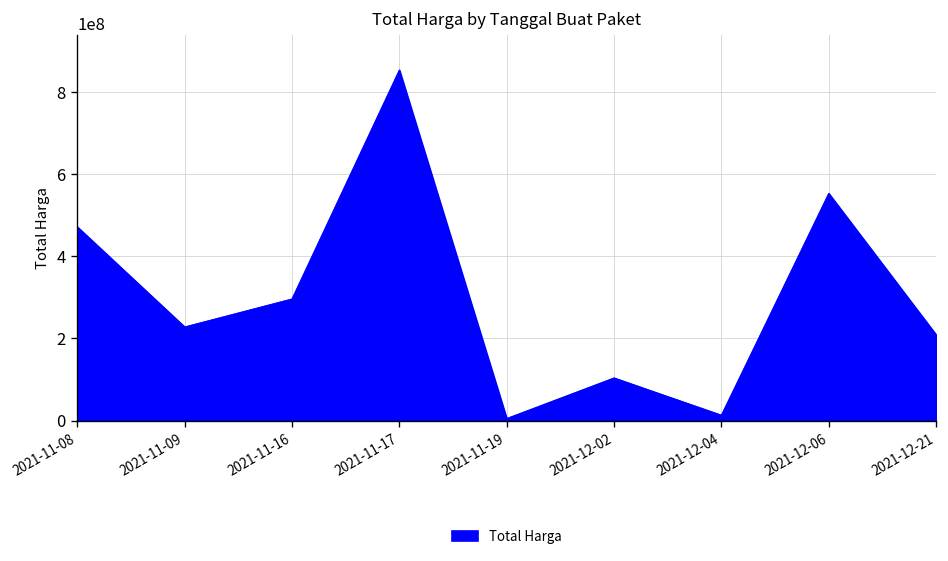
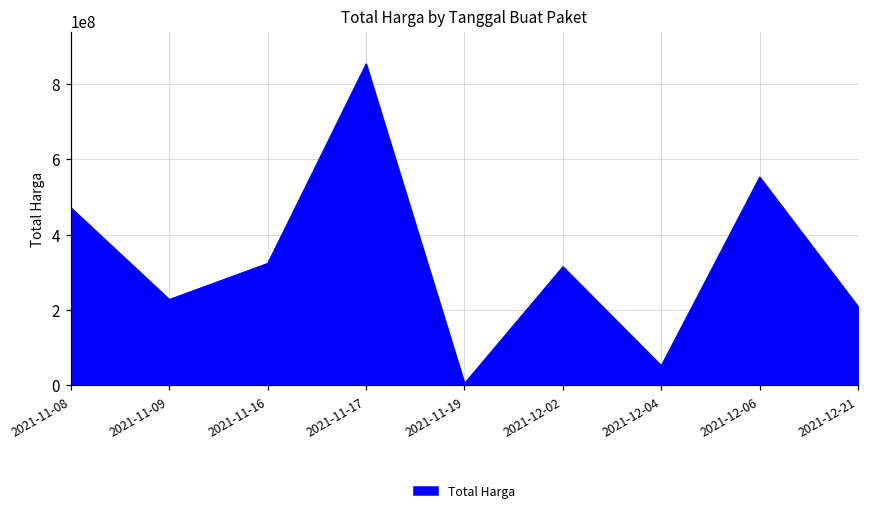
  {
    "2021-11-08": 470000000,
    "2021-11-09": 230000000,
-   "2021-11-16": 300000000,
+   "2021-11-16": 320000000,
    "2021-11-17": 850000000,
    "2021-11-19": 10000000,
-   "2021-12-02": 100000000,
-   "2021-12-04": 10000000,
+   "2021-12-02": 320000000,
+   "2021-12-04": 50000000,
    "2021-12-06": 550000000,
    "2021-12-21": 210000000
  }
